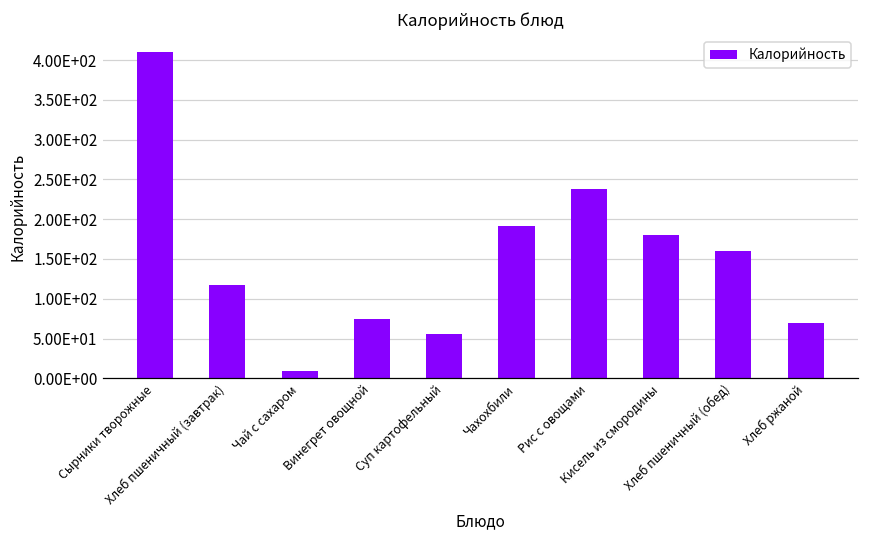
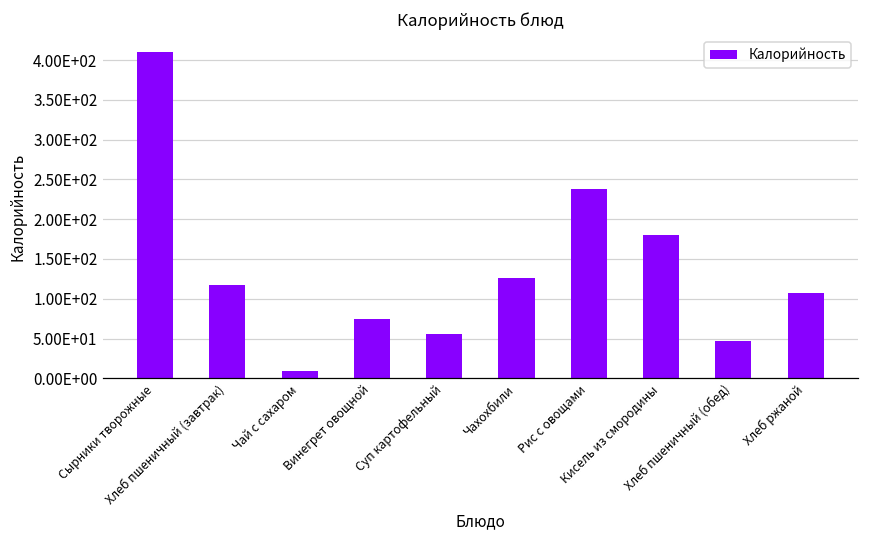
  {
    "Сырники творожные": 410,
    "Хлеб пшеничный (завтрак)": 120,
    "Чай с сахаром": 10,
    "Винегрет овощной": 80,
    "Суп картофельный": 60,
-   "Чахохбили": 190,
+   "Чахохбили": 130,
    "Рис с овощами": 240,
    "Кисель из смородины": 180,
-   "Хлеб пшеничный (обед)": 160,
-   "Хлеб ржаной": 70
+   "Хлеб пшеничный (обед)": 50,
+   "Хлеб ржаной": 110
  }
